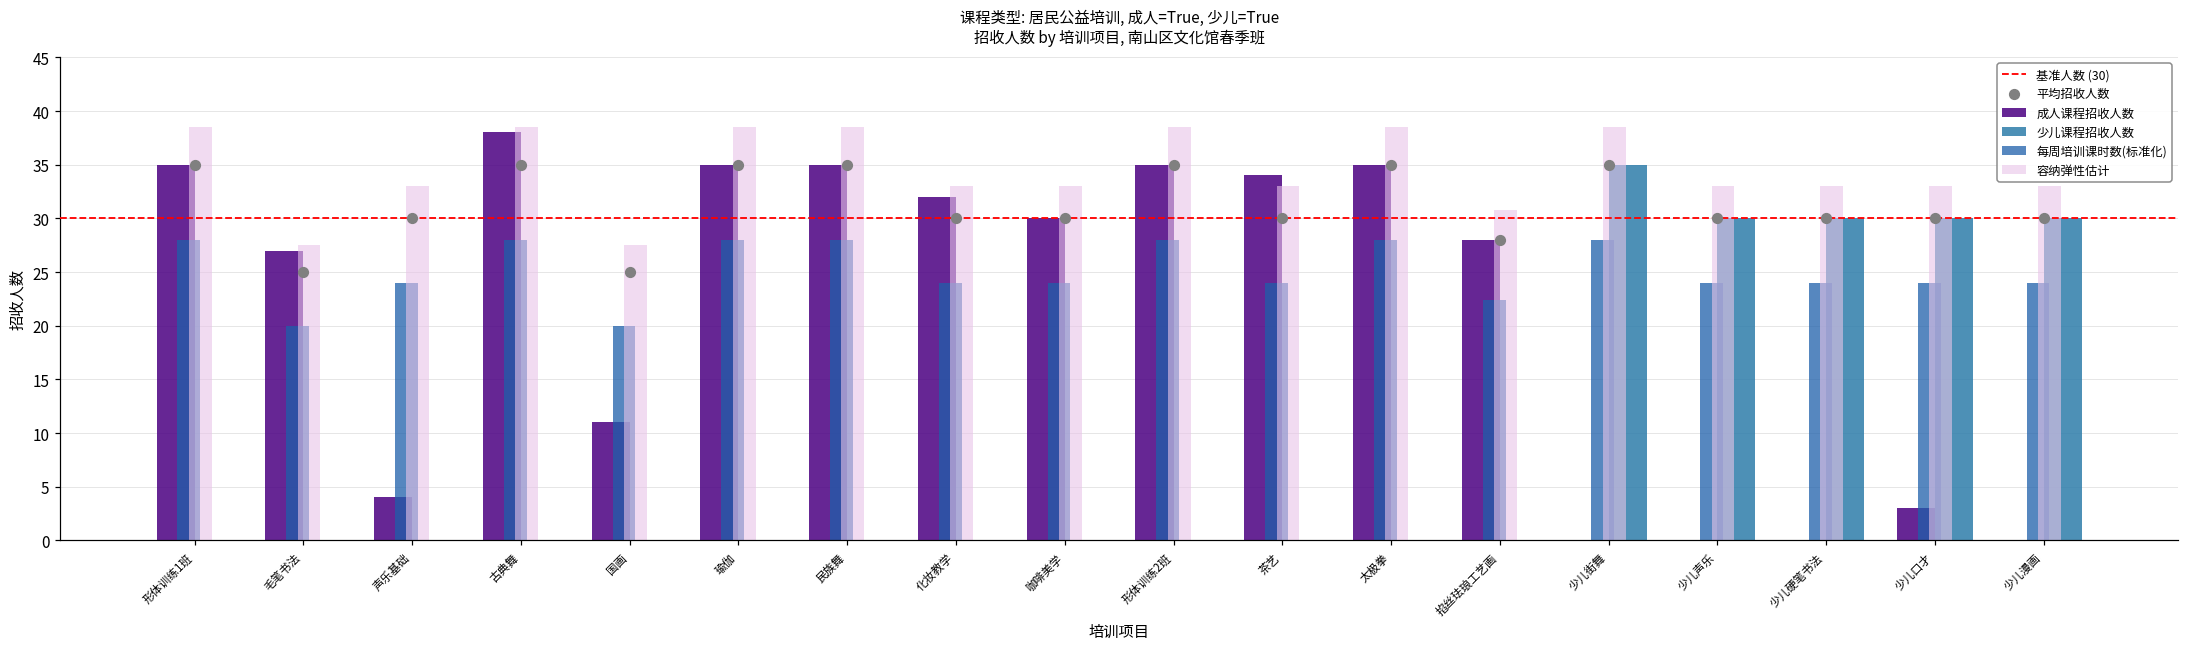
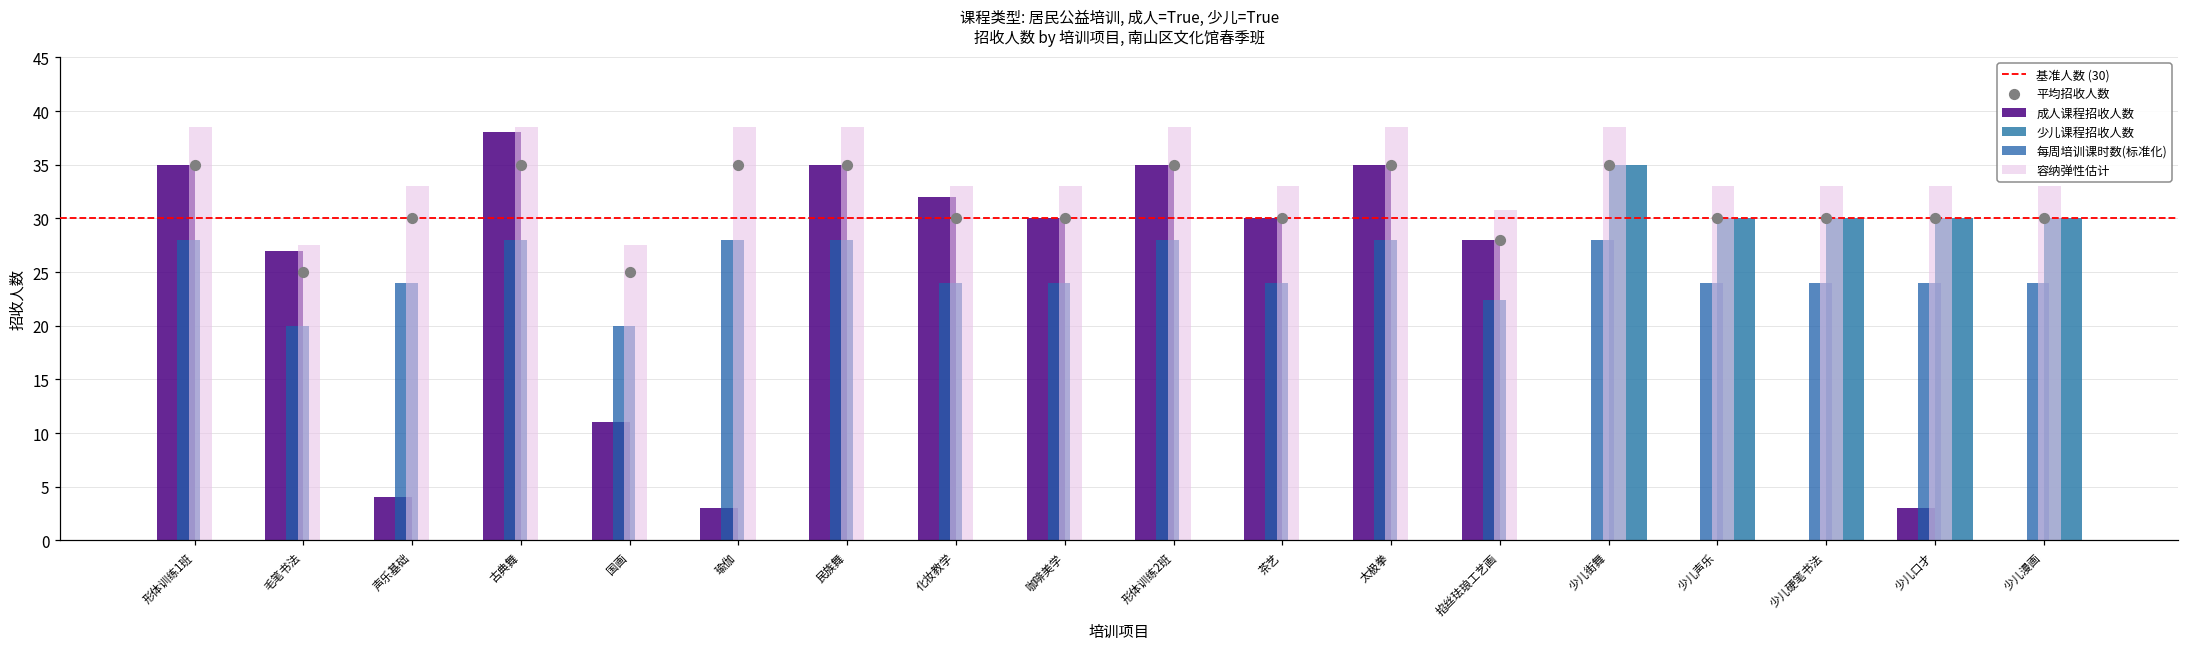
  {
    "成人课程招收人数": {
      "形体训练1班": 35,
      "毛笔书法": 27,
      "声乐基础": 4,
      "古典舞": 38,
      "国画": 11,
-     "瑜伽": 35,
+     "瑜伽": 3,
      "民族舞": 35,
      "化妆教学": 32,
      "咖啡美学": 30,
      "形体训练2班": 35,
-     "茶艺": 34,
+     "茶艺": 30,
      "太极拳": 35,
      "掐丝珐琅工艺画": 28,
      "少儿街舞": 0,
      "少儿声乐": 0,
      "少儿硬笔书法": 0,
      "少儿口才": 3,
      "少儿漫画": 0
    },
    "容纳弹性估计": {
      "形体训练1班": 39,
      "毛笔书法": 28,
      "声乐基础": 33,
      "古典舞": 39,
      "国画": 28,
      "瑜伽": 39,
      "民族舞": 39,
      "化妆教学": 33,
      "咖啡美学": 33,
      "形体训练2班": 39,
      "茶艺": 33,
      "太极拳": 39,
      "掐丝珐琅工艺画": 31,
      "少儿街舞": 39,
      "少儿声乐": 33,
      "少儿硬笔书法": 33,
      "少儿口才": 33,
      "少儿漫画": 33
    }
  }
